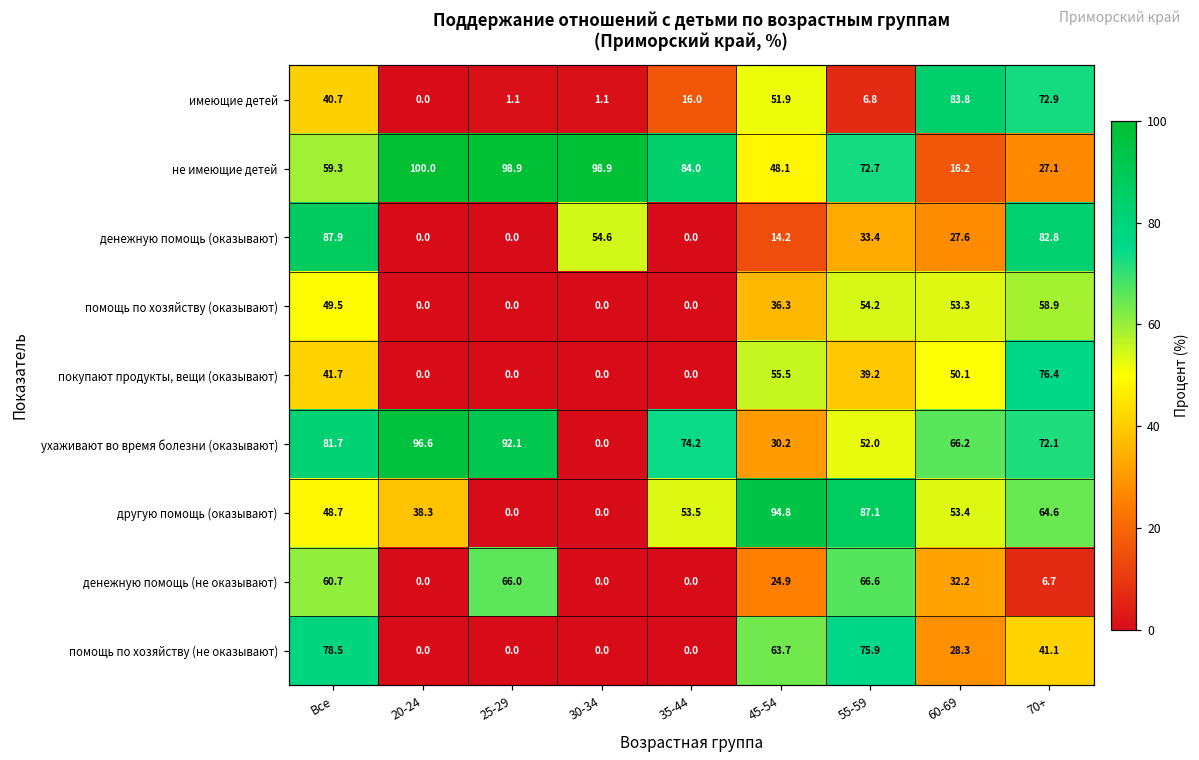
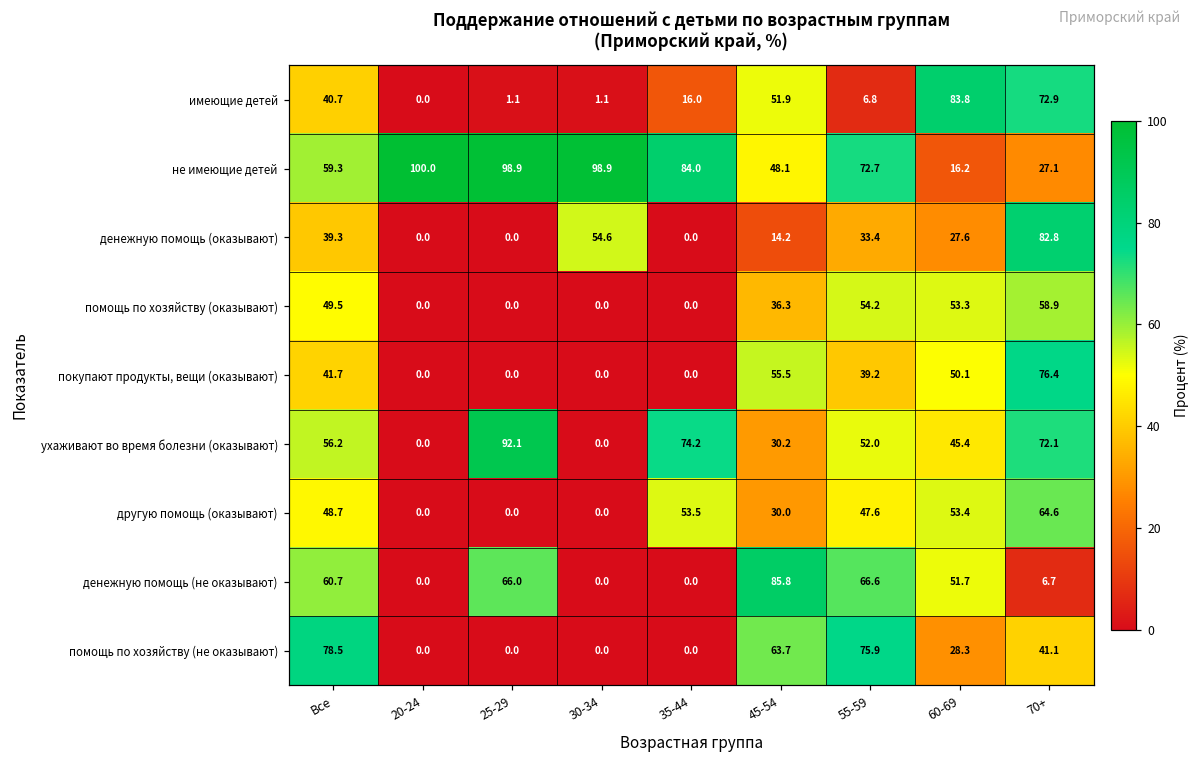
  {
    "имеющие детей": {
      "Все": 40.7,
      "20-24": 0.0,
      "25-29": 1.1,
      "30-34": 1.1,
      "35-44": 16.0,
      "45-54": 51.9,
      "55-59": 6.8,
      "60-69": 83.8,
      "70+": 72.9
    },
    "не имеющие детей": {
      "Все": 59.3,
      "20-24": 100.0,
      "25-29": 98.9,
      "30-34": 98.9,
      "35-44": 84.0,
      "45-54": 48.1,
      "55-59": 72.7,
      "60-69": 16.2,
      "70+": 27.1
    },
    "денежную помощь (оказывают)": {
-     "Все": 87.9,
+     "Все": 39.3,
      "20-24": 0.0,
      "25-29": 0.0,
      "30-34": 54.6,
      "35-44": 0.0,
      "45-54": 14.2,
      "55-59": 33.4,
      "60-69": 27.6,
      "70+": 82.8
    },
    "помощь по хозяйству (оказывают)": {
      "Все": 49.5,
      "20-24": 0.0,
      "25-29": 0.0,
      "30-34": 0.0,
      "35-44": 0.0,
      "45-54": 36.3,
      "55-59": 54.2,
      "60-69": 53.3,
      "70+": 58.9
    },
    "покупают продукты, вещи (оказывают)": {
      "Все": 41.7,
      "20-24": 0.0,
      "25-29": 0.0,
      "30-34": 0.0,
      "35-44": 0.0,
      "45-54": 55.5,
      "55-59": 39.2,
      "60-69": 50.1,
      "70+": 76.4
    },
    "ухаживают во время болезни (оказывают)": {
-     "Все": 81.7,
-     "20-24": 96.6,
+     "Все": 56.2,
+     "20-24": 0.0,
      "25-29": 92.1,
      "30-34": 0.0,
      "35-44": 74.2,
      "45-54": 30.2,
      "55-59": 52.0,
-     "60-69": 66.2,
+     "60-69": 45.4,
      "70+": 72.1
    },
    "другую помощь (оказывают)": {
      "Все": 48.7,
-     "20-24": 38.3,
+     "20-24": 0.0,
      "25-29": 0.0,
      "30-34": 0.0,
      "35-44": 53.5,
-     "45-54": 94.8,
-     "55-59": 87.1,
+     "45-54": 30.0,
+     "55-59": 47.6,
      "60-69": 53.4,
      "70+": 64.6
    },
    "денежную помощь (не оказывают)": {
      "Все": 60.7,
      "20-24": 0.0,
      "25-29": 66.0,
      "30-34": 0.0,
      "35-44": 0.0,
-     "45-54": 24.9,
+     "45-54": 85.8,
      "55-59": 66.6,
-     "60-69": 32.2,
+     "60-69": 51.7,
      "70+": 6.7
    },
    "помощь по хозяйству (не оказывают)": {
      "Все": 78.5,
      "20-24": 0.0,
      "25-29": 0.0,
      "30-34": 0.0,
      "35-44": 0.0,
      "45-54": 63.7,
      "55-59": 75.9,
      "60-69": 28.3,
      "70+": 41.1
    }
  }
